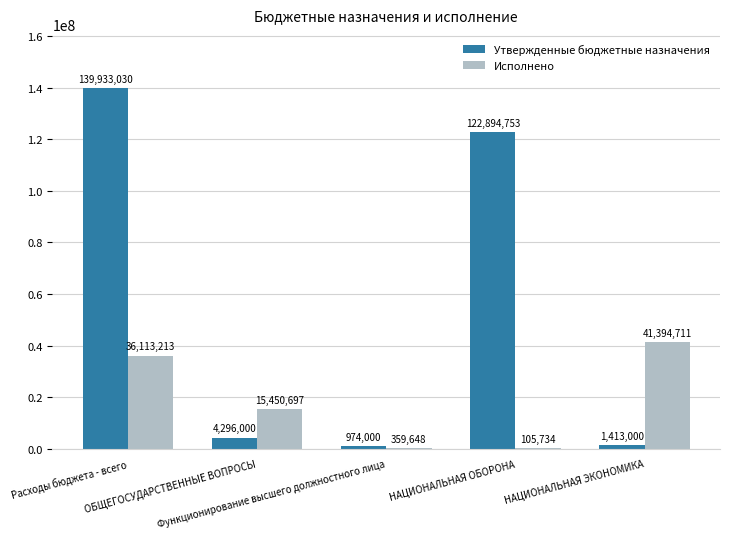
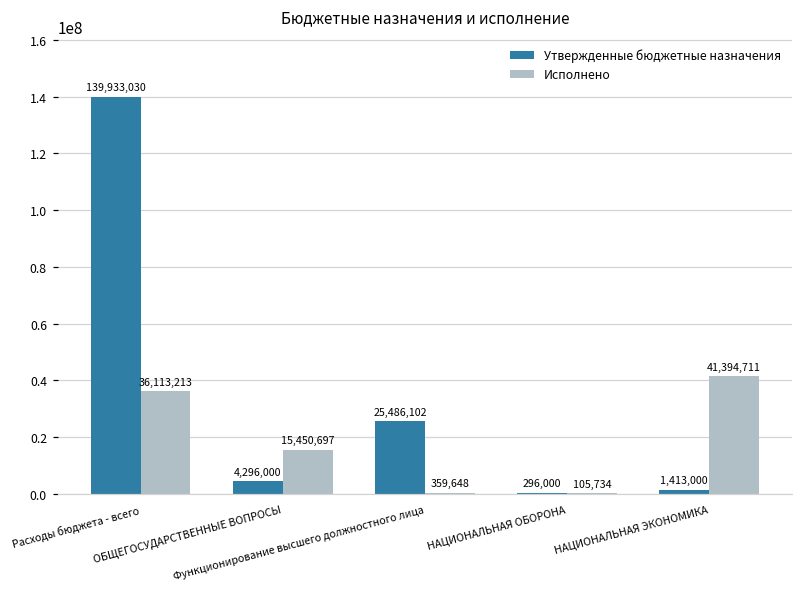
  {
    "Утвержденные бюджетные назначения": {
      "Расходы бюджета - всего": "139,933,030",
      "ОБЩЕГОСУДАРСТВЕННЫЕ ВОПРОСЫ": "4,296,000",
-     "Функционирование высшего должностного лица": "974,000",
-     "НАЦИОНАЛЬНАЯ ОБОРОНА": "122,894,753",
+     "Функционирование высшего должностного лица": "25,486,102",
+     "НАЦИОНАЛЬНАЯ ОБОРОНА": "296,000",
      "НАЦИОНАЛЬНАЯ ЭКОНОМИКА": "1,413,000"
    },
    "Исполнено": {
      "Расходы бюджета - всего": "36,113,213",
      "ОБЩЕГОСУДАРСТВЕННЫЕ ВОПРОСЫ": "15,450,697",
      "Функционирование высшего должностного лица": "359,648",
      "НАЦИОНАЛЬНАЯ ОБОРОНА": "105,734",
      "НАЦИОНАЛЬНАЯ ЭКОНОМИКА": "41,394,711"
    }
  }
